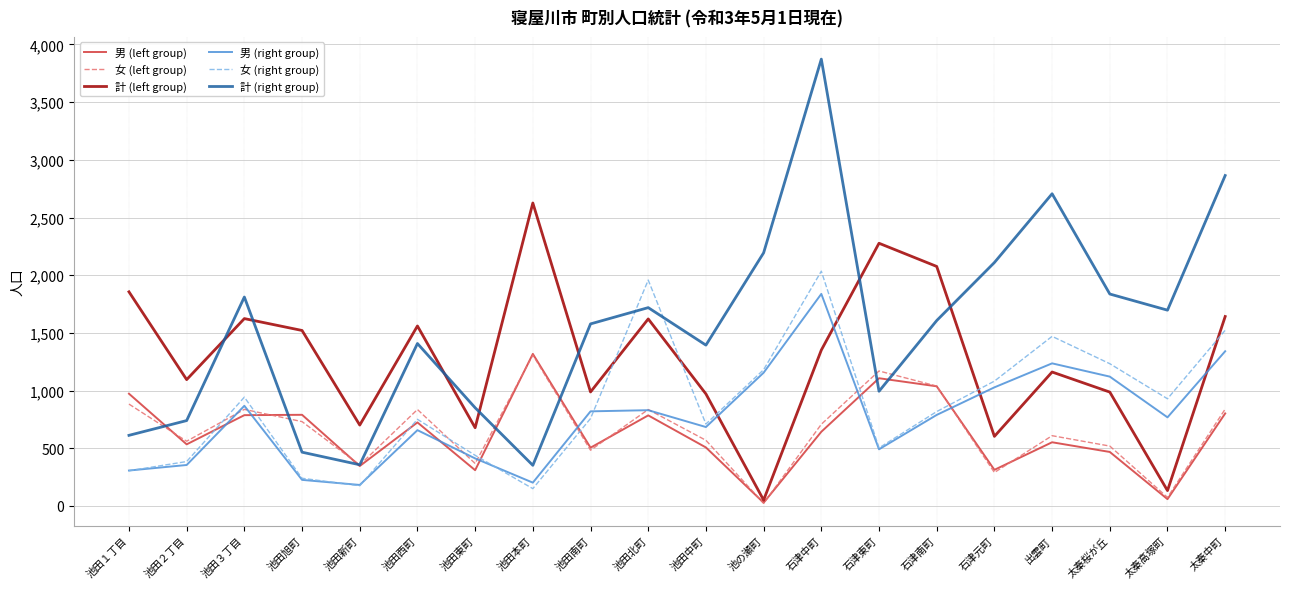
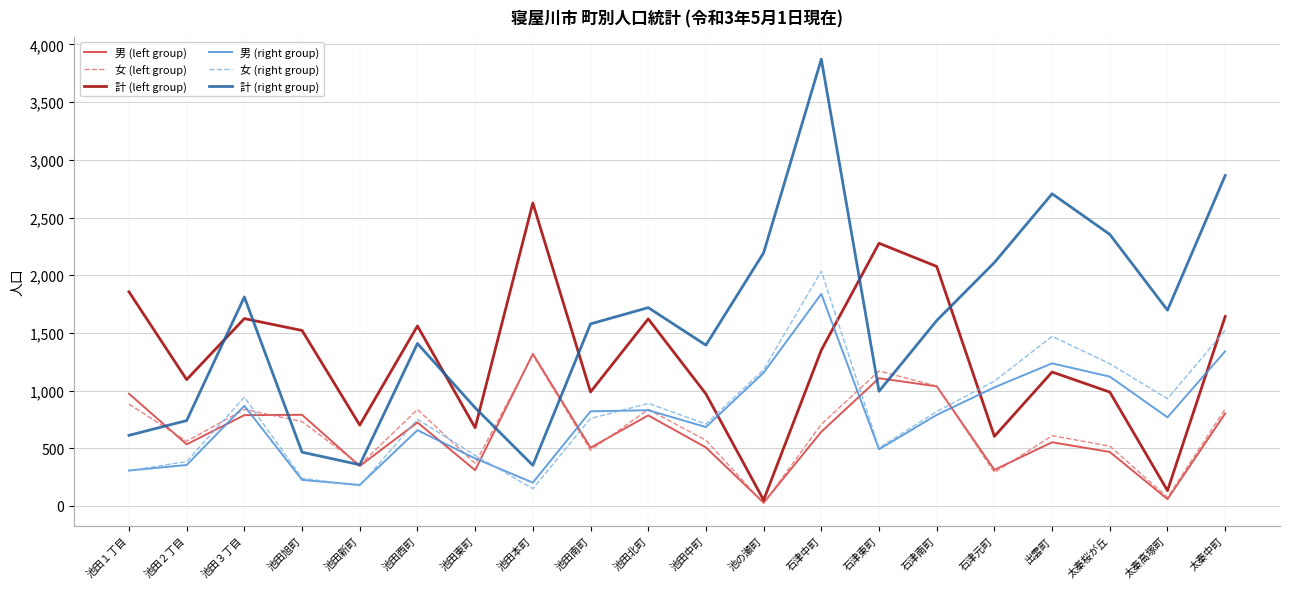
  {
    "男 (left group)": {
      "池田１丁目": "970",
      "池田２丁目": "530",
      "池田３丁目": "790",
      "池田旭町": "790",
      "池田西町": "720",
      "池田東町": "310",
      "池田北町": "790",
      "池田中町": "510",
      "石津中町": "640",
      "石津東町": "1,110",
      "石津元町": "310",
      "出雲町": "550",
      "太秦桜が丘": "470",
      "太秦中町": "800"
    },
    "女 (left group)": {
      "池田１丁目": "880",
      "池田２丁目": "560",
      "池田３丁目": "840",
      "池田旭町": "730",
      "池田西町": "840",
      "池田東町": "370",
      "池田中町": "570",
      "石津中町": "710",
      "石津東町": "1,170",
      "石津元町": "290",
      "出雲町": "610",
      "太秦桜が丘": "520",
      "太秦中町": "840"
    },
    "計 (left group)": {
      "池田１丁目": "1,860",
      "池田２丁目": "1,100",
      "池田３丁目": "1,620",
      "池田旭町": "1,520",
      "池田新町": "700",
      "池田西町": "1,560",
      "池田東町": "680",
      "池田本町": "2,630",
      "池田南町": "990",
      "池田北町": "1,620",
      "池田中町": "970",
      "池の瀬町": "50",
      "石津中町": "1,350",
      "石津東町": "2,280",
      "石津南町": "2,080",
      "石津元町": "600",
      "出雲町": "1,160",
      "太秦桜が丘": "990",
      "太秦高塚町": "130",
      "太秦中町": "1,640"
    },
    "男 (right group)": {
      "池田２丁目": "360",
      "池田３丁目": "870",
      "池田西町": "660",
      "池田東町": "410",
      "池田本町": "200",
      "池田南町": "820",
      "池田中町": "680",
      "池の瀬町": "1,160",
      "石津中町": "1,840",
      "石津南町": "790",
      "石津元町": "1,030",
      "出雲町": "1,240",
      "太秦桜が丘": "1,120",
      "太秦高塚町": "770",
      "太秦中町": "1,340"
    },
    "女 (right group)": {
      "池田２丁目": "390",
      "池田３丁目": "940",
      "池田西町": "750",
      "池田東町": "440",
      "池田本町": "150",
      "池田南町": "760",
-     "池田北町": "1,960",
+     "池田北町": "890",
      "池田中町": "710",
      "池の瀬町": "1,180",
      "石津中町": "2,040",
      "石津南町": "820",
      "石津元町": "1,080",
      "出雲町": "1,470",
      "太秦桜が丘": "1,230",
      "太秦高塚町": "930",
      "太秦中町": "1,520"
    },
    "計 (right group)": {
      "池田１丁目": "610",
      "池田２丁目": "740",
      "池田３丁目": "1,810",
      "池田旭町": "470",
      "池田西町": "1,410",
      "池田東町": "850",
      "池田本町": "350",
      "池田南町": "1,580",
      "池田北町": "1,720",
      "池田中町": "1,390",
      "池の瀬町": "2,190",
      "石津中町": "3,870",
      "石津東町": "990",
      "石津南町": "1,610",
      "石津元町": "2,110",
      "出雲町": "2,710",
-     "太秦桜が丘": "1,840",
+     "太秦桜が丘": "2,350",
      "太秦高塚町": "1,700",
      "太秦中町": "2,860"
    }
  }
